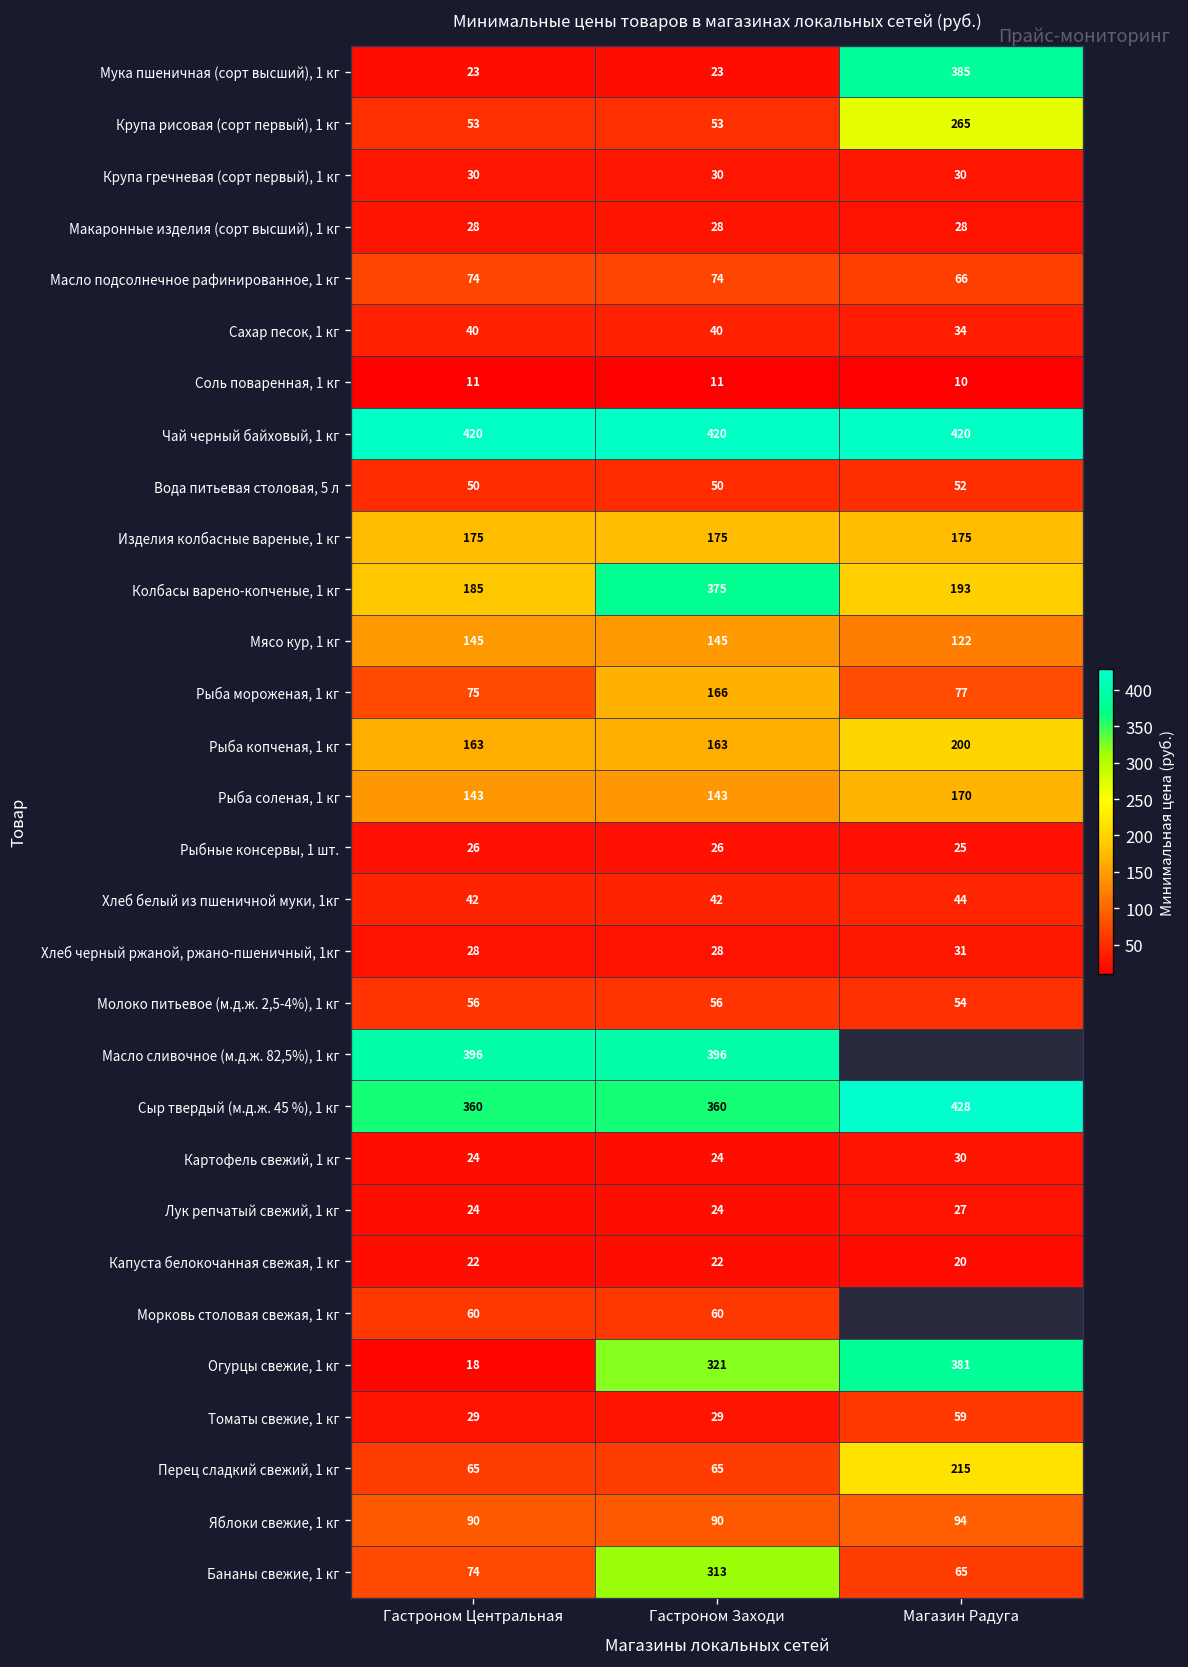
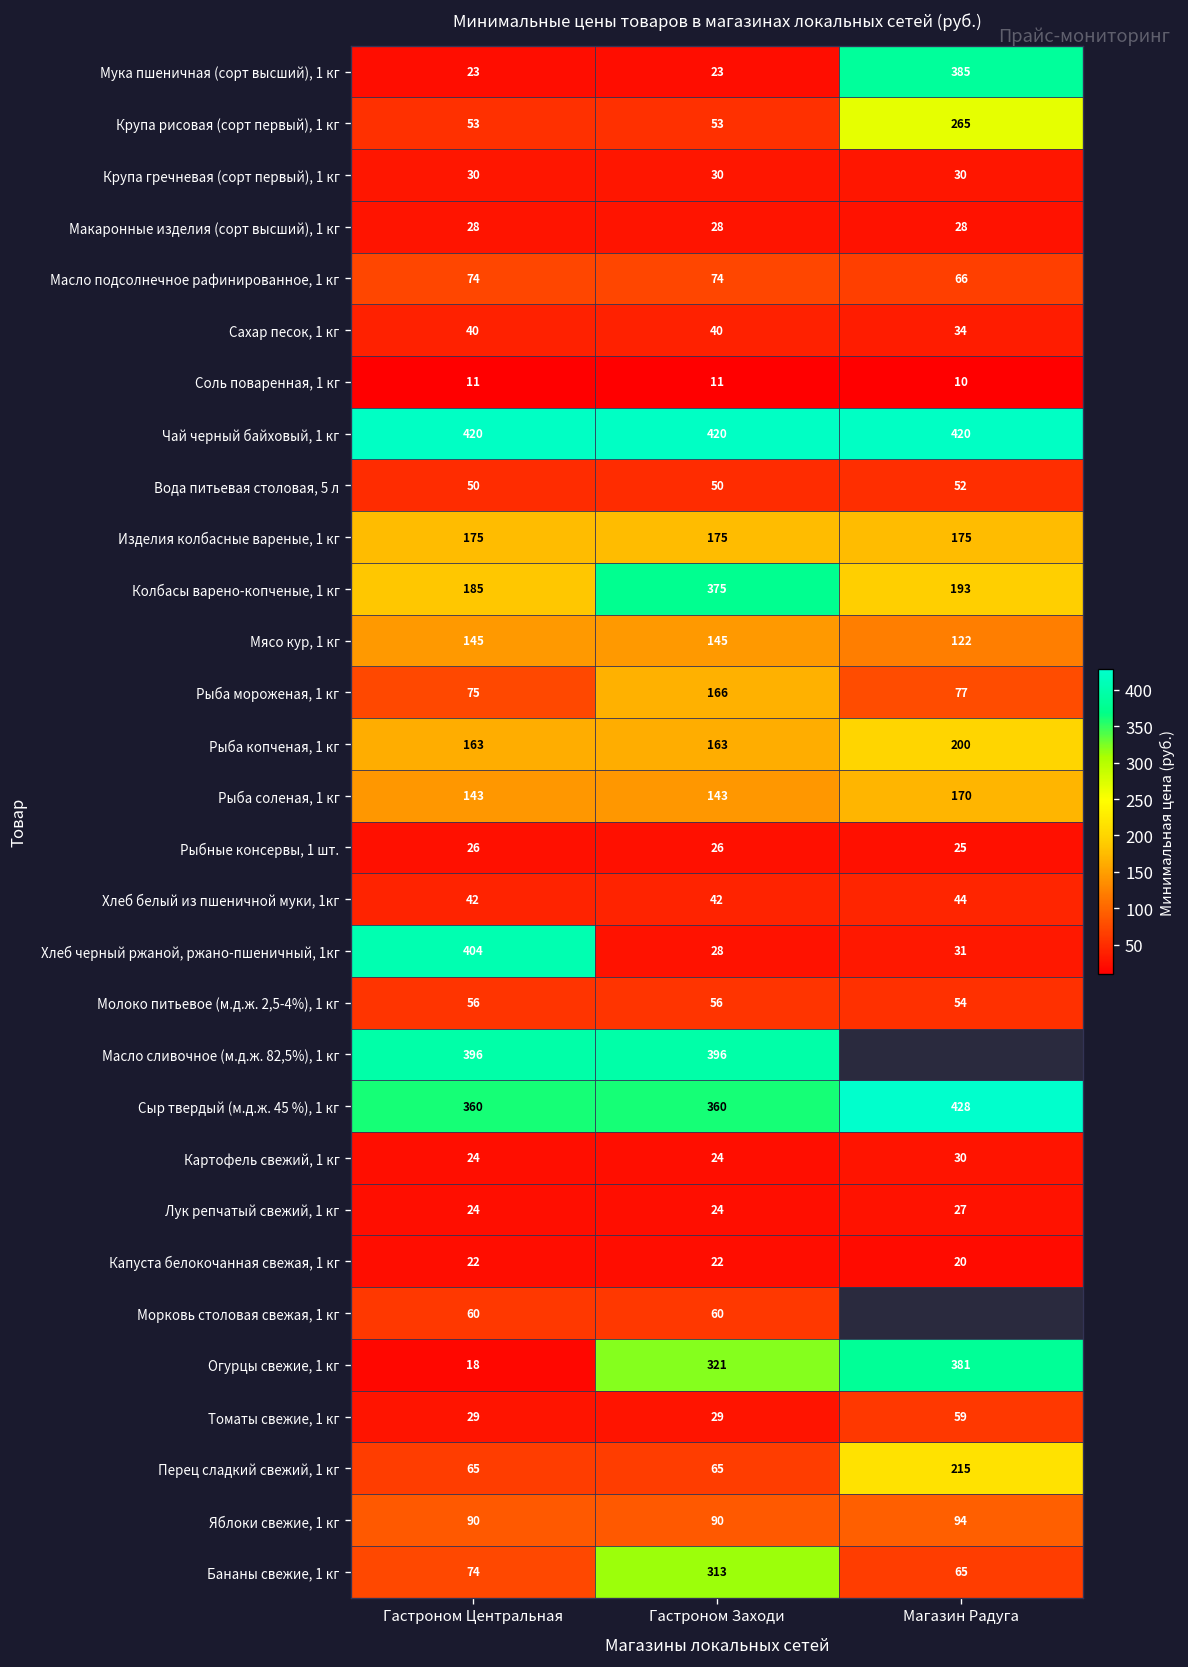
  {
    "Мука пшеничная (сорт высший), 1 кг": {
      "Гастроном Центральная": 23,
      "Гастроном Заходи": 23,
      "Магазин Радуга": 385
    },
    "Крупа рисовая (сорт первый), 1 кг": {
      "Гастроном Центральная": 53,
      "Гастроном Заходи": 53,
      "Магазин Радуга": 265
    },
    "Крупа гречневая (сорт первый), 1 кг": {
      "Гастроном Центральная": 30,
      "Гастроном Заходи": 30,
      "Магазин Радуга": 30
    },
    "Макаронные изделия (сорт высший), 1 кг": {
      "Гастроном Центральная": 28,
      "Гастроном Заходи": 28,
      "Магазин Радуга": 28
    },
    "Масло подсолнечное рафинированное, 1 кг": {
      "Гастроном Центральная": 74,
      "Гастроном Заходи": 74,
      "Магазин Радуга": 66
    },
    "Сахар песок, 1 кг": {
      "Гастроном Центральная": 40,
      "Гастроном Заходи": 40,
      "Магазин Радуга": 34
    },
    "Соль поваренная, 1 кг": {
      "Гастроном Центральная": 11,
      "Гастроном Заходи": 11,
      "Магазин Радуга": 10
    },
    "Чай черный байховый, 1 кг": {
      "Гастроном Центральная": 420,
      "Гастроном Заходи": 420,
      "Магазин Радуга": 420
    },
    "Вода питьевая столовая, 5 л": {
      "Гастроном Центральная": 50,
      "Гастроном Заходи": 50,
      "Магазин Радуга": 52
    },
    "Изделия колбасные вареные, 1 кг": {
      "Гастроном Центральная": 175,
      "Гастроном Заходи": 175,
      "Магазин Радуга": 175
    },
    "Колбасы варено-копченые, 1 кг": {
      "Гастроном Центральная": 185,
      "Гастроном Заходи": 375,
      "Магазин Радуга": 193
    },
    "Мясо кур, 1 кг": {
      "Гастроном Центральная": 145,
      "Гастроном Заходи": 145,
      "Магазин Радуга": 122
    },
    "Рыба мороженая, 1 кг": {
      "Гастроном Центральная": 75,
      "Гастроном Заходи": 166,
      "Магазин Радуга": 77
    },
    "Рыба копченая, 1 кг": {
      "Гастроном Центральная": 163,
      "Гастроном Заходи": 163,
      "Магазин Радуга": 200
    },
    "Рыба соленая, 1 кг": {
      "Гастроном Центральная": 143,
      "Гастроном Заходи": 143,
      "Магазин Радуга": 170
    },
    "Рыбные консервы, 1 шт.": {
      "Гастроном Центральная": 26,
      "Гастроном Заходи": 26,
      "Магазин Радуга": 25
    },
    "Хлеб белый из пшеничной муки, 1кг": {
      "Гастроном Центральная": 42,
      "Гастроном Заходи": 42,
      "Магазин Радуга": 44
    },
    "Хлеб черный ржаной, ржано-пшеничный, 1кг": {
-     "Гастроном Центральная": 28,
+     "Гастроном Центральная": 404,
      "Гастроном Заходи": 28,
      "Магазин Радуга": 31
    },
    "Молоко питьевое (м.д.ж. 2,5-4%), 1 кг": {
      "Гастроном Центральная": 56,
      "Гастроном Заходи": 56,
      "Магазин Радуга": 54
    },
    "Масло сливочное (м.д.ж. 82,5%), 1 кг": {
      "Гастроном Центральная": 396,
      "Гастроном Заходи": 396
    },
    "Сыр твердый (м.д.ж. 45 %), 1 кг": {
      "Гастроном Центральная": 360,
      "Гастроном Заходи": 360,
      "Магазин Радуга": 428
    },
    "Картофель свежий, 1 кг": {
      "Гастроном Центральная": 24,
      "Гастроном Заходи": 24,
      "Магазин Радуга": 30
    },
    "Лук репчатый свежий, 1 кг": {
      "Гастроном Центральная": 24,
      "Гастроном Заходи": 24,
      "Магазин Радуга": 27
    },
    "Капуста белокочанная свежая, 1 кг": {
      "Гастроном Центральная": 22,
      "Гастроном Заходи": 22,
      "Магазин Радуга": 20
    },
    "Морковь столовая свежая, 1 кг": {
      "Гастроном Центральная": 60,
      "Гастроном Заходи": 60
    },
    "Огурцы свежие, 1 кг": {
      "Гастроном Центральная": 18,
      "Гастроном Заходи": 321,
      "Магазин Радуга": 381
    },
    "Томаты свежие, 1 кг": {
      "Гастроном Центральная": 29,
      "Гастроном Заходи": 29,
      "Магазин Радуга": 59
    },
    "Перец сладкий свежий, 1 кг": {
      "Гастроном Центральная": 65,
      "Гастроном Заходи": 65,
      "Магазин Радуга": 215
    },
    "Яблоки свежие, 1 кг": {
      "Гастроном Центральная": 90,
      "Гастроном Заходи": 90,
      "Магазин Радуга": 94
    },
    "Бананы свежие, 1 кг": {
      "Гастроном Центральная": 74,
      "Гастроном Заходи": 313,
      "Магазин Радуга": 65
    }
  }
